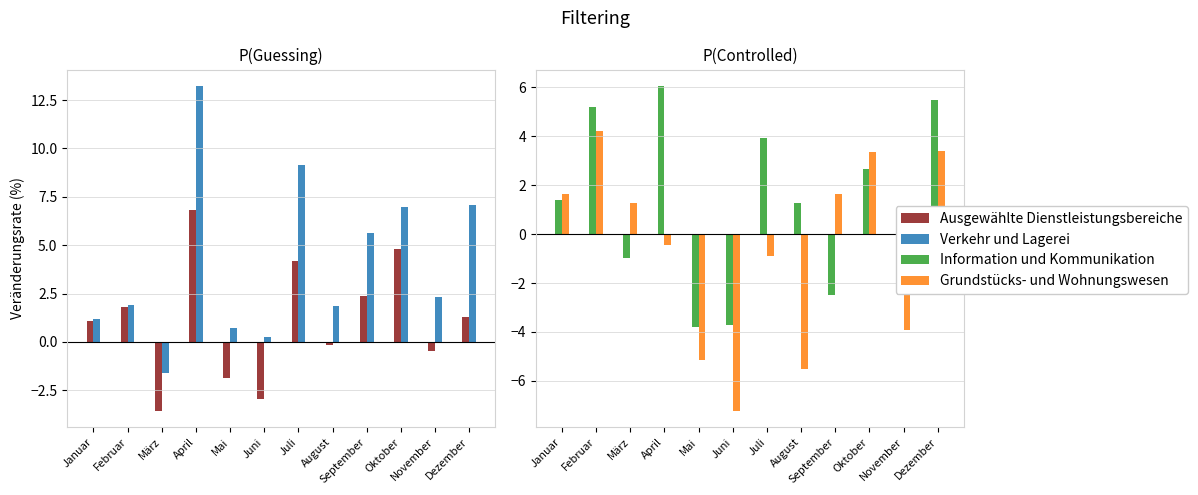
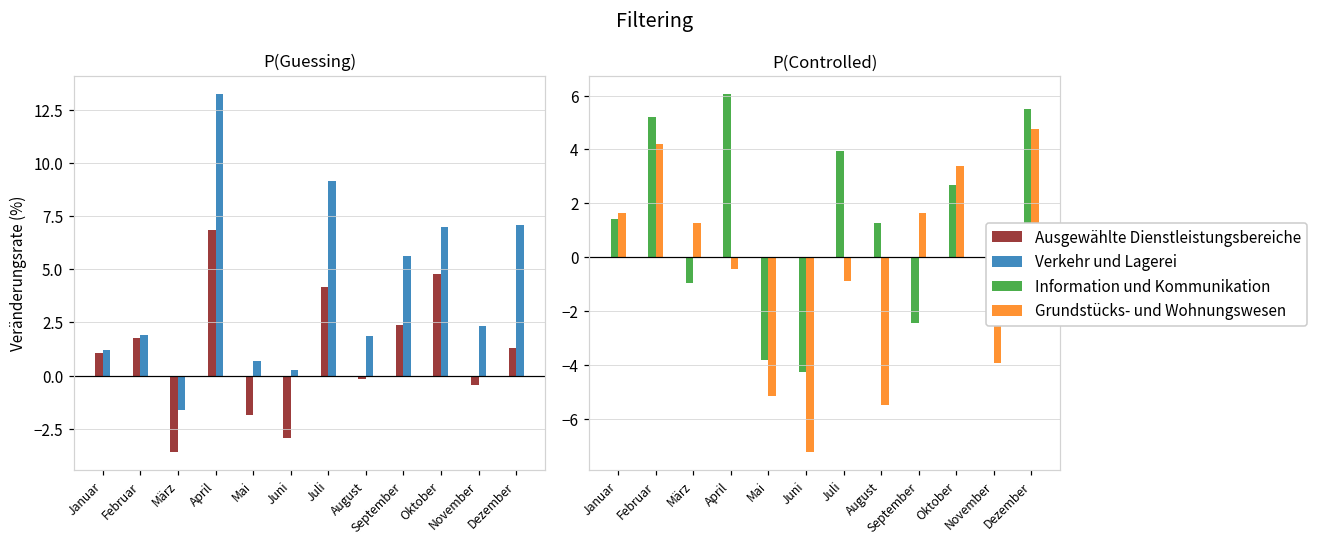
  {
    "P(Guessing)": {
      "Ausgewählte Dienstleistungsbereiche": {
        "Januar": 1.1,
        "Februar": 1.8,
        "März": -3.6,
        "April": 6.8,
        "Mai": -1.9,
        "Juni": -3.0,
        "Juli": 4.2,
        "August": -0.2,
        "September": 2.4,
        "Oktober": 4.8,
        "November": -0.5,
        "Dezember": 1.3
      },
      "Verkehr und Lagerei": {
        "Januar": 1.2,
        "Februar": 1.9,
        "März": -1.6,
        "April": 13.2,
        "Mai": 0.7,
        "Juni": 0.3,
        "Juli": 9.1,
        "August": 1.9,
        "September": 5.6,
        "Oktober": 7.0,
        "November": 2.3,
        "Dezember": 7.1
      }
    },
    "P(Controlled)": {
      "Information und Kommunikation": {
        "Januar": 1.4,
        "Februar": 5.2,
        "März": -1.0,
        "April": 6.1,
        "Mai": -3.8,
-       "Juni": -3.7,
+       "Juni": -4.3,
        "Juli": 3.9,
        "August": 1.3,
        "September": -2.5,
        "Oktober": 2.7,
        "Dezember": 5.5
      },
      "Grundstücks- und Wohnungswesen": {
        "Januar": 1.6,
        "Februar": 4.2,
        "März": 1.3,
        "April": -0.5,
        "Mai": -5.2,
        "Juni": -7.2,
        "Juli": -0.9,
        "August": -5.5,
        "September": 1.7,
        "Oktober": 3.4,
        "November": -3.9,
-       "Dezember": 3.4
+       "Dezember": 4.8
      }
    }
  }
